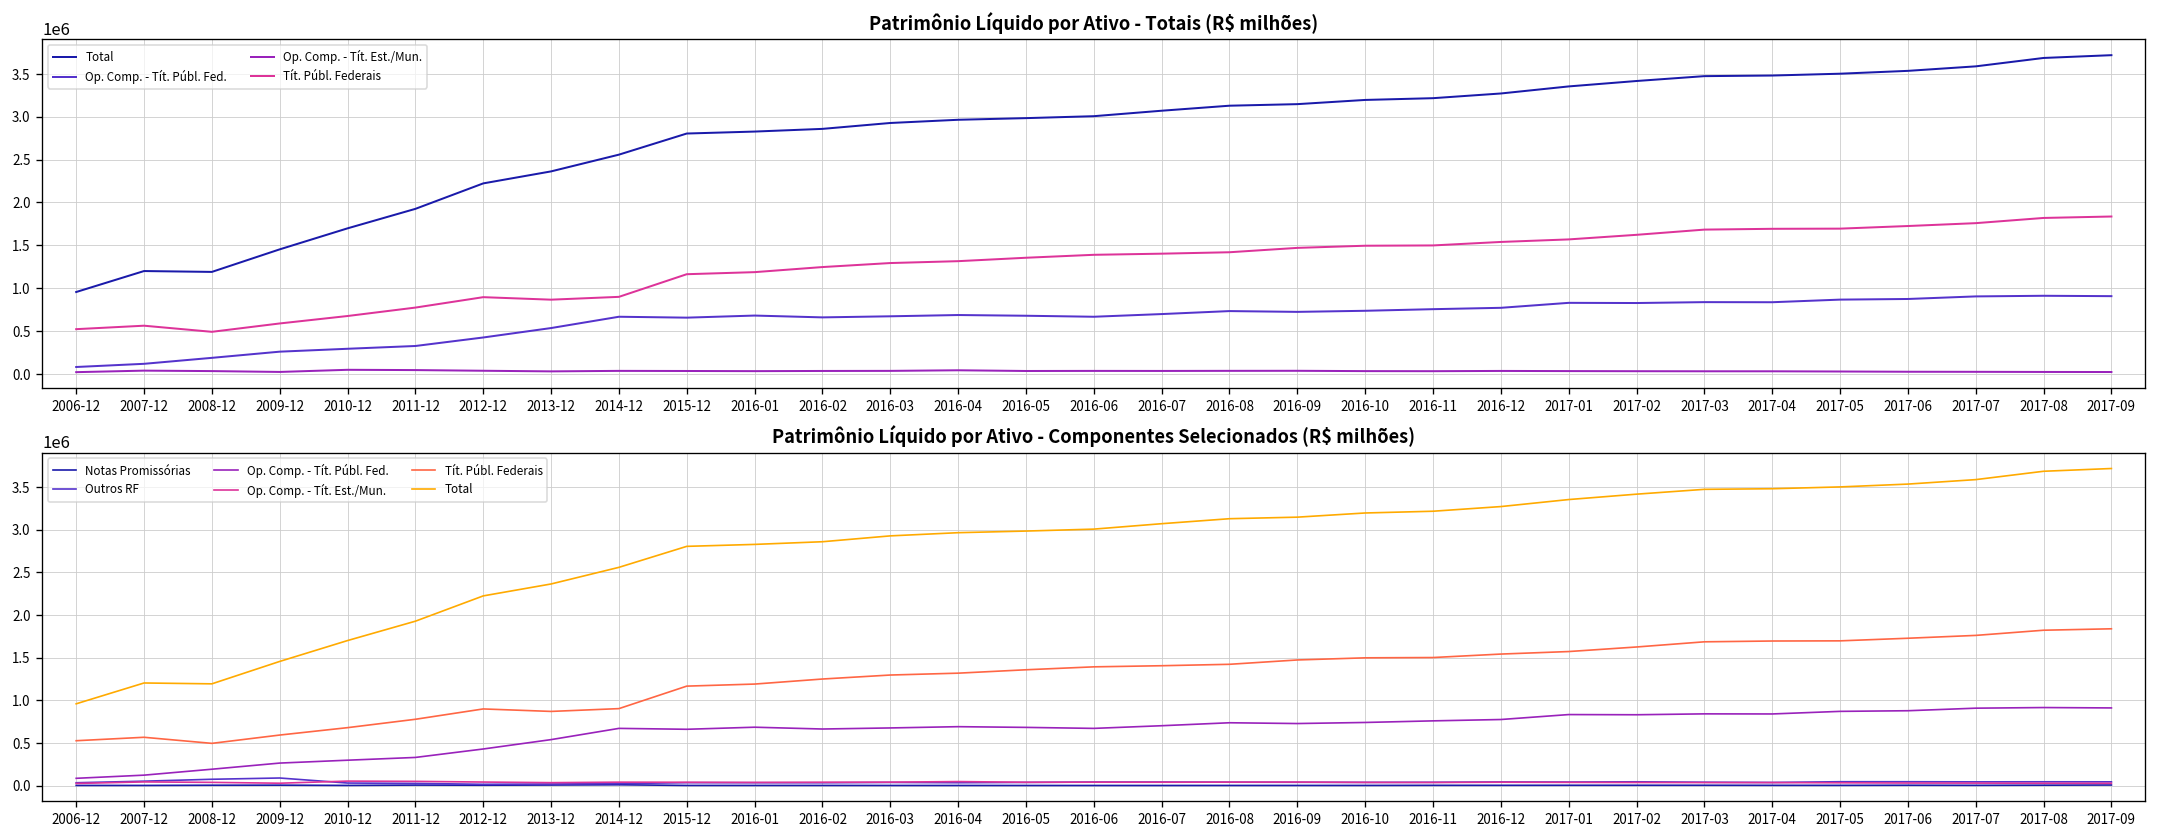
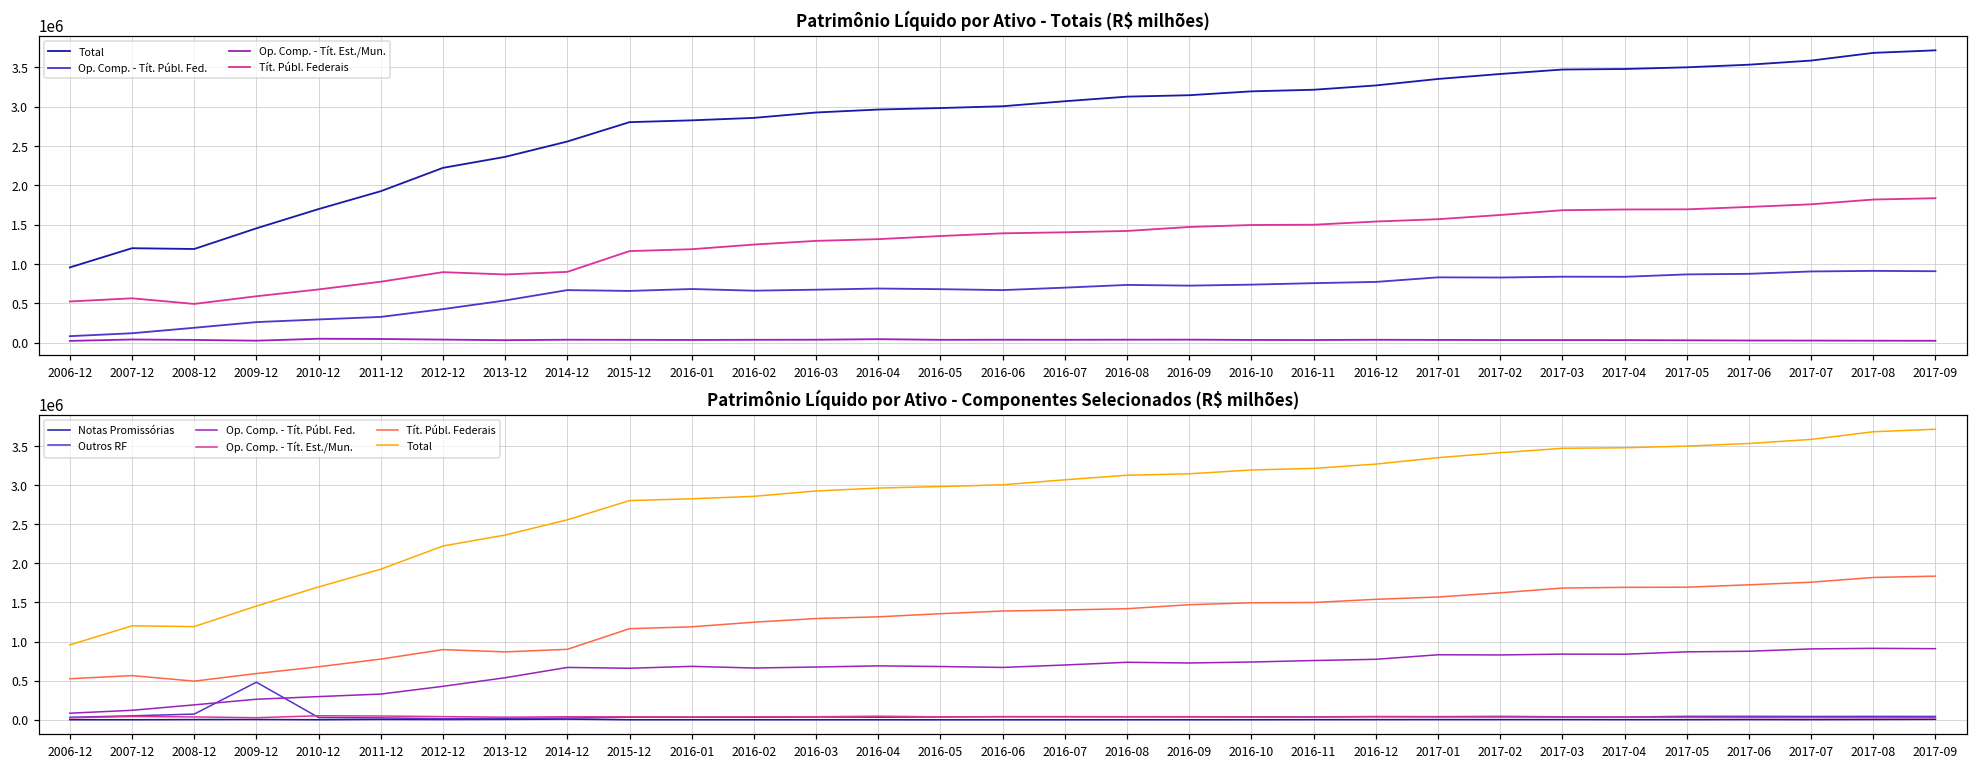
  {
    "Patrimônio Líquido por Ativo - Componentes Selecionados (R$ milhões)": {
      "Notas Promissórias": {
        "2007-12": 0,
        "2016-06": 0,
        "2016-07": 0,
        "2016-08": 0,
        "2016-09": 0,
        "2016-12": 0
      },
      "Outros RF": {
        "2008-12": 100000,
-       "2009-12": 100000
+       "2009-12": 500000
      },
      "Op. Comp. - Tít. Públ. Fed.": {
        "2006-12": 100000,
        "2007-12": 100000,
        "2008-12": 200000,
        "2009-12": 300000,
        "2010-12": 300000,
        "2011-12": 300000,
        "2012-12": 400000,
        "2013-12": 500000,
        "2014-12": 700000,
        "2015-12": 700000,
        "2016-01": 700000,
        "2016-02": 700000,
        "2016-03": 700000,
        "2016-04": 700000,
        "2016-05": 700000,
        "2016-06": 700000,
        "2016-07": 700000,
        "2016-08": 700000,
        "2016-09": 700000,
        "2016-10": 700000,
        "2016-11": 800000,
        "2016-12": 800000,
        "2017-01": 800000,
        "2017-02": 800000,
        "2017-03": 800000,
        "2017-04": 800000,
        "2017-05": 900000,
        "2017-06": 900000,
        "2017-07": 900000,
        "2017-08": 900000,
        "2017-09": 900000
      },
      "Tít. Públ. Federais": {
        "2006-12": 500000,
        "2007-12": 600000,
        "2008-12": 500000,
        "2009-12": 600000,
        "2010-12": 700000,
        "2011-12": 800000,
        "2012-12": 900000,
        "2013-12": 900000,
        "2014-12": 900000,
        "2015-12": 1200000,
        "2016-01": 1200000,
        "2016-02": 1200000,
        "2016-03": 1300000,
        "2016-04": 1300000,
        "2016-05": 1400000,
        "2016-06": 1400000,
        "2016-07": 1400000,
        "2016-08": 1400000,
        "2016-09": 1500000,
        "2016-10": 1500000,
        "2016-11": 1500000,
        "2016-12": 1500000,
        "2017-01": 1600000,
        "2017-02": 1600000,
        "2017-03": 1700000,
        "2017-04": 1700000,
        "2017-05": 1700000,
        "2017-06": 1700000,
        "2017-07": 1800000,
        "2017-08": 1800000,
        "2017-09": 1800000
      },
      "Total": {
        "2006-12": 1000000,
        "2007-12": 1200000,
        "2008-12": 1200000,
        "2009-12": 1500000,
        "2010-12": 1700000,
        "2011-12": 1900000,
        "2012-12": 2200000,
        "2013-12": 2400000,
        "2014-12": 2600000,
        "2015-12": 2800000,
        "2016-01": 2800000,
        "2016-02": 2900000,
        "2016-03": 2900000,
        "2016-04": 3000000,
        "2016-05": 3000000,
        "2016-06": 3000000,
        "2016-07": 3100000,
        "2016-08": 3100000,
        "2016-09": 3100000,
        "2016-10": 3200000,
        "2016-11": 3200000,
        "2016-12": 3300000,
        "2017-01": 3400000,
        "2017-02": 3400000,
        "2017-03": 3500000,
        "2017-04": 3500000,
        "2017-05": 3500000,
        "2017-06": 3500000,
        "2017-07": 3600000,
        "2017-08": 3700000,
        "2017-09": 3700000
      }
    }
  }
